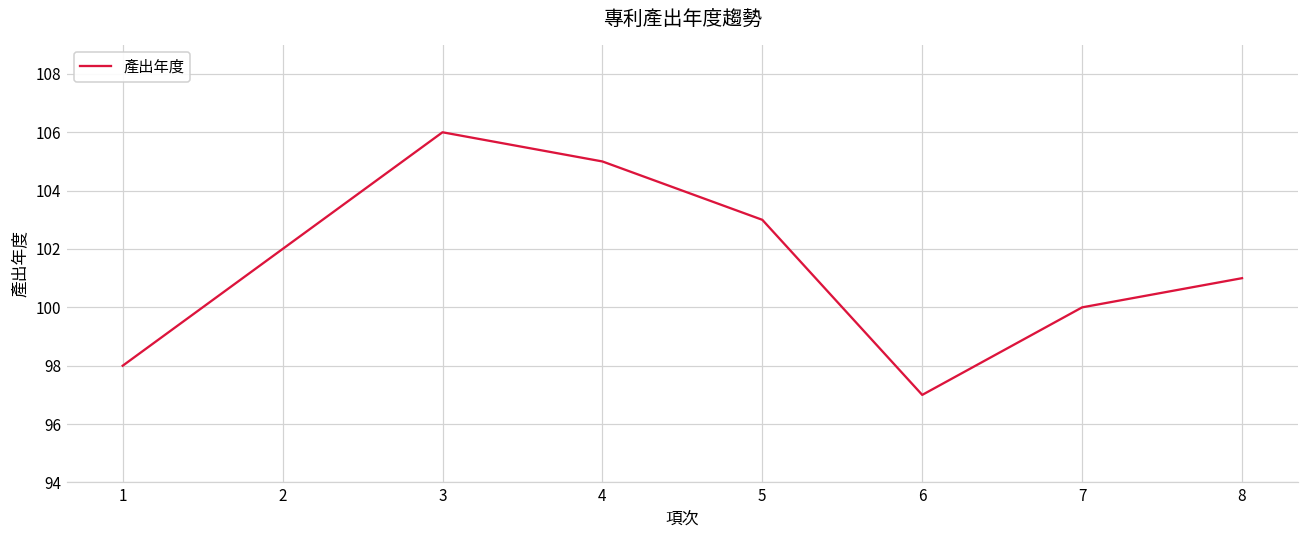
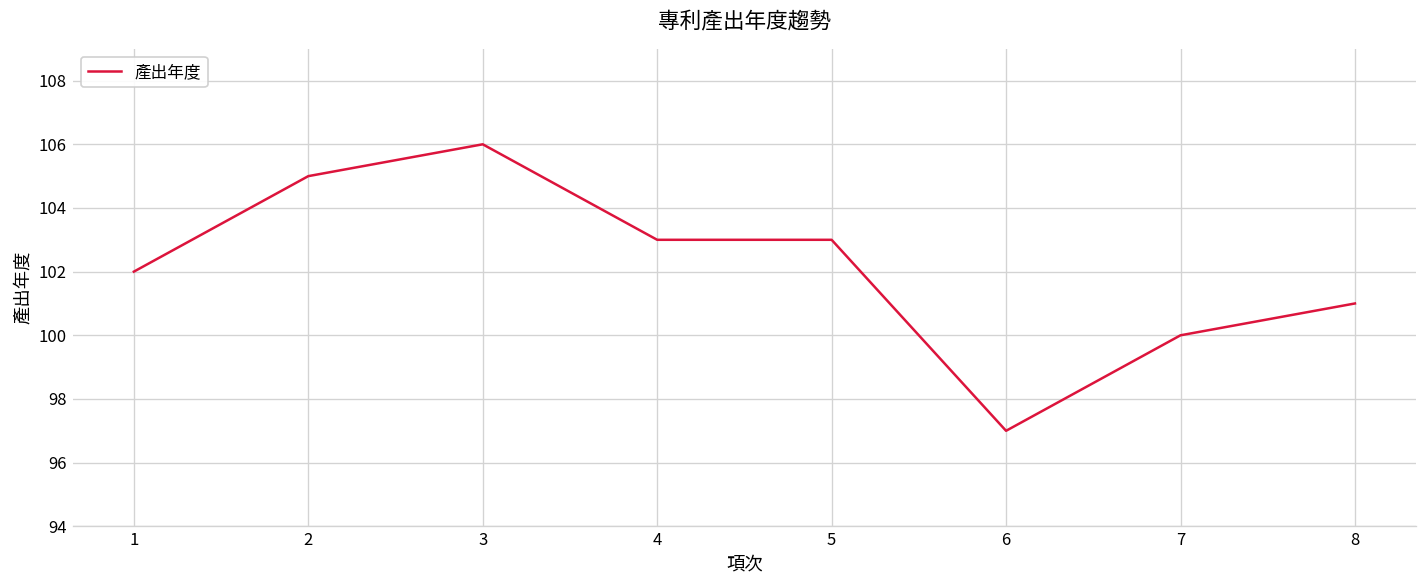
  {
-   "1": 98,
-   "2": 102,
+   "1": 102,
+   "2": 105,
    "3": 106,
-   "4": 105,
+   "4": 103,
    "5": 103,
    "6": 97,
    "7": 100,
    "8": 101
  }
